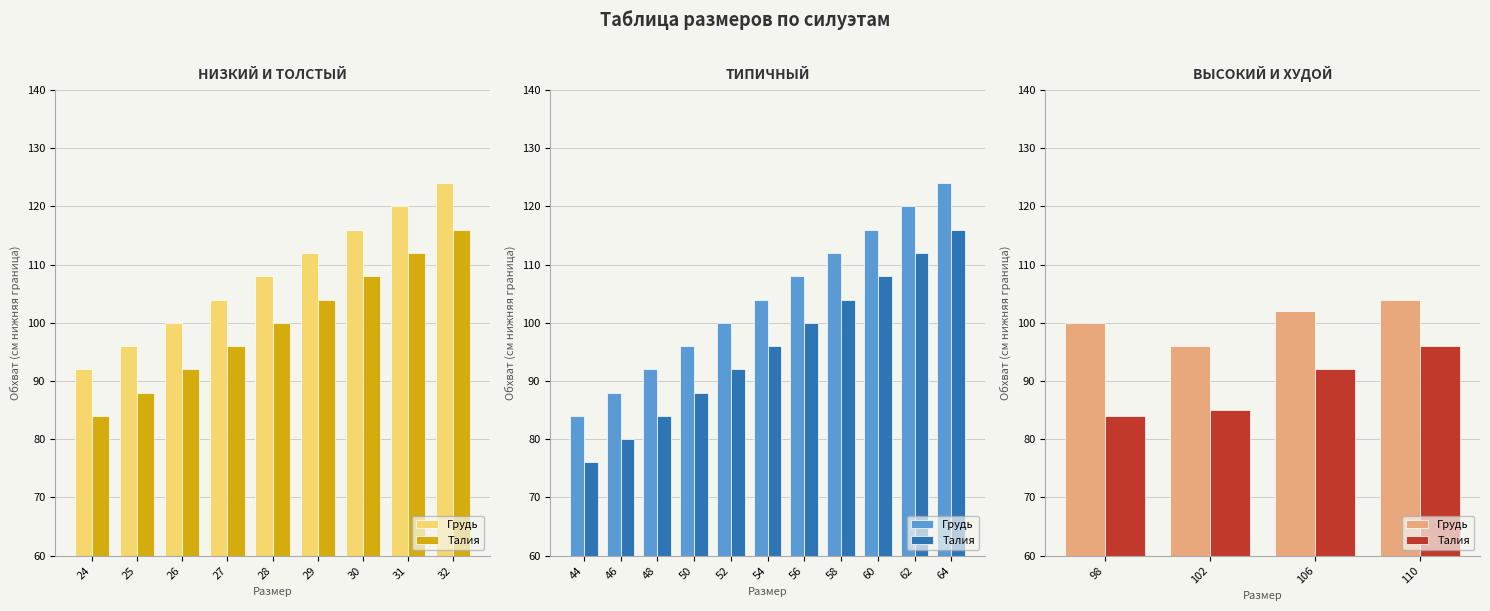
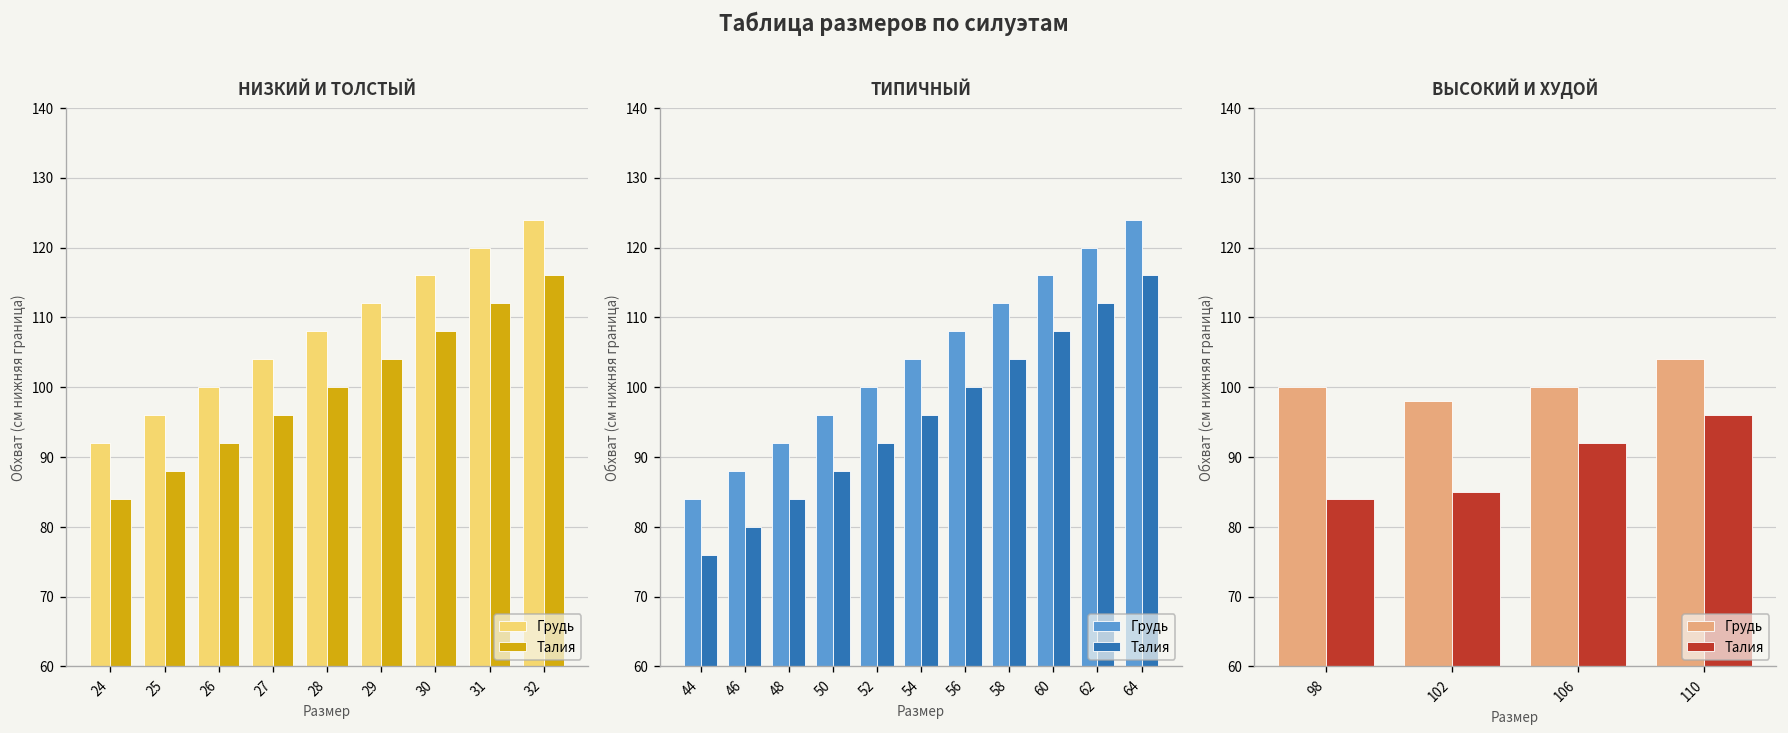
  {
    "ВЫСОКИЙ И ХУДОЙ": {
      "Грудь": {
        "98": 100,
-       "102": 96,
-       "106": 102,
+       "102": 98,
+       "106": 100,
        "110": 104
      },
      "Талия": {
        "98": 84,
        "102": 85,
        "106": 92,
        "110": 96
      }
    }
  }
